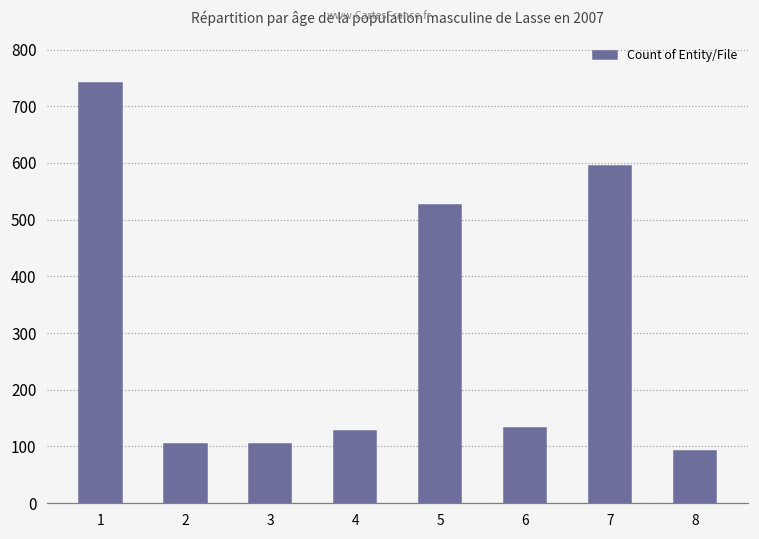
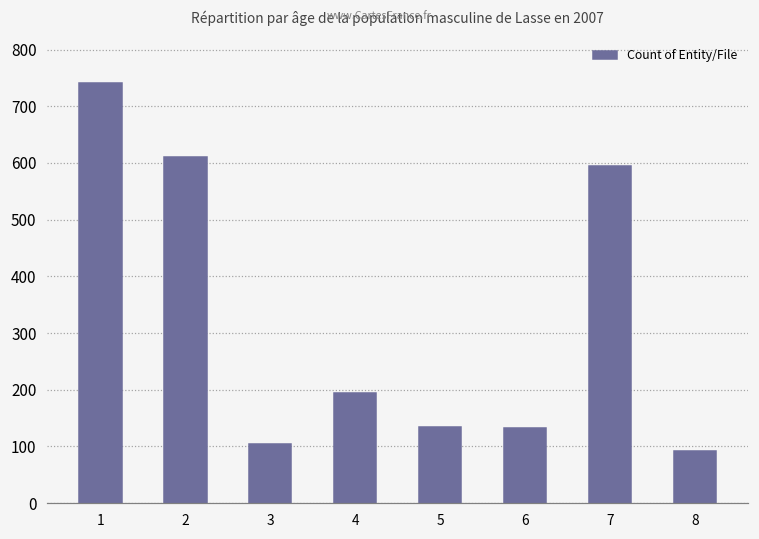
  {
    "1": 740,
-   "2": 100,
+   "2": 610,
    "3": 100,
-   "4": 130,
-   "5": 530,
+   "4": 190,
+   "5": 130,
    "6": 130,
    "7": 590,
    "8": 90
  }
